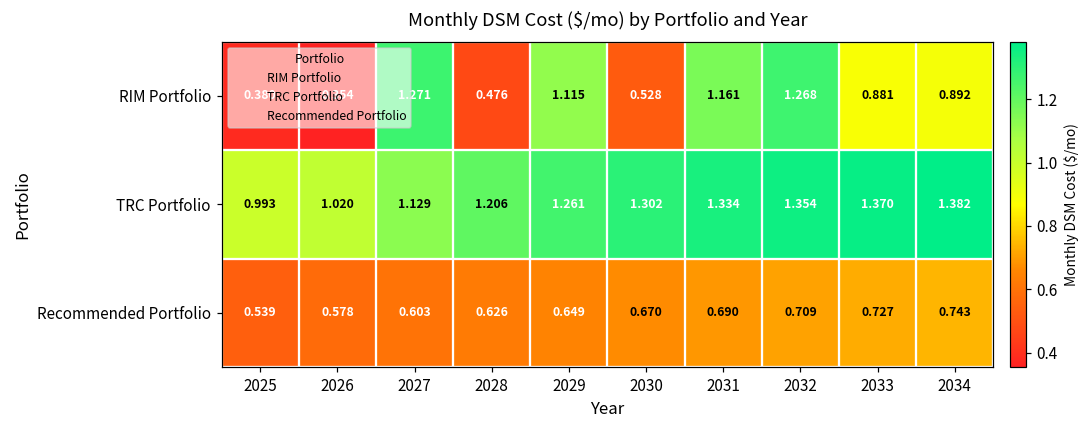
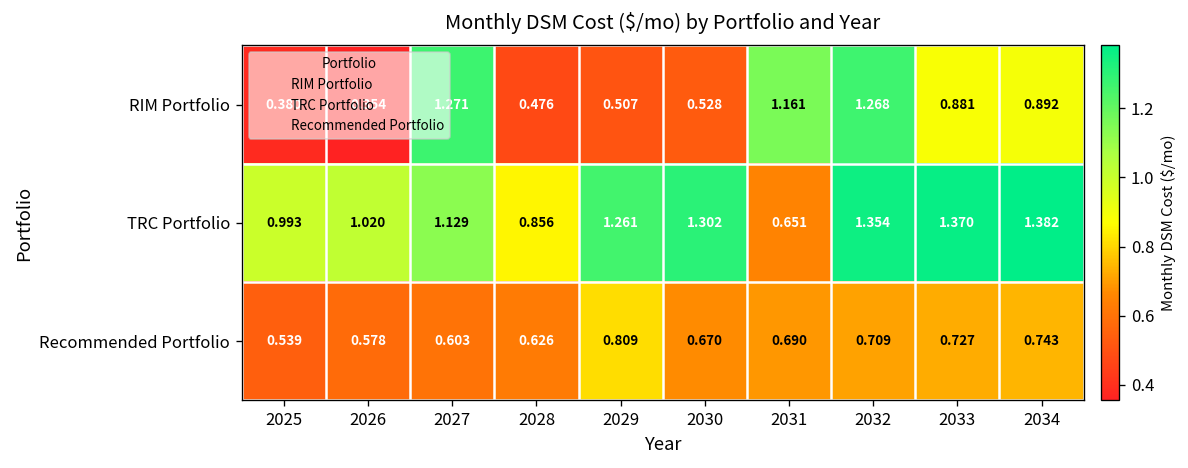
  {
    "RIM Portfolio": {
      "2028": 0.476,
-     "2029": 1.115,
+     "2029": 0.507,
      "2030": 0.528,
      "2031": 1.161,
      "2032": 1.268,
      "2033": 0.881,
      "2034": 0.892
    },
    "TRC Portfolio": {
      "2025": 0.993,
      "2026": 1.020,
      "2027": 1.129,
-     "2028": 1.206,
+     "2028": 0.856,
      "2029": 1.261,
      "2030": 1.302,
-     "2031": 1.334,
+     "2031": 0.651,
      "2032": 1.354,
      "2033": 1.370,
      "2034": 1.382
    },
    "Recommended Portfolio": {
      "2025": 0.539,
      "2026": 0.578,
      "2027": 0.603,
      "2028": 0.626,
-     "2029": 0.649,
+     "2029": 0.809,
      "2030": 0.670,
      "2031": 0.690,
      "2032": 0.709,
      "2033": 0.727,
      "2034": 0.743
    }
  }
